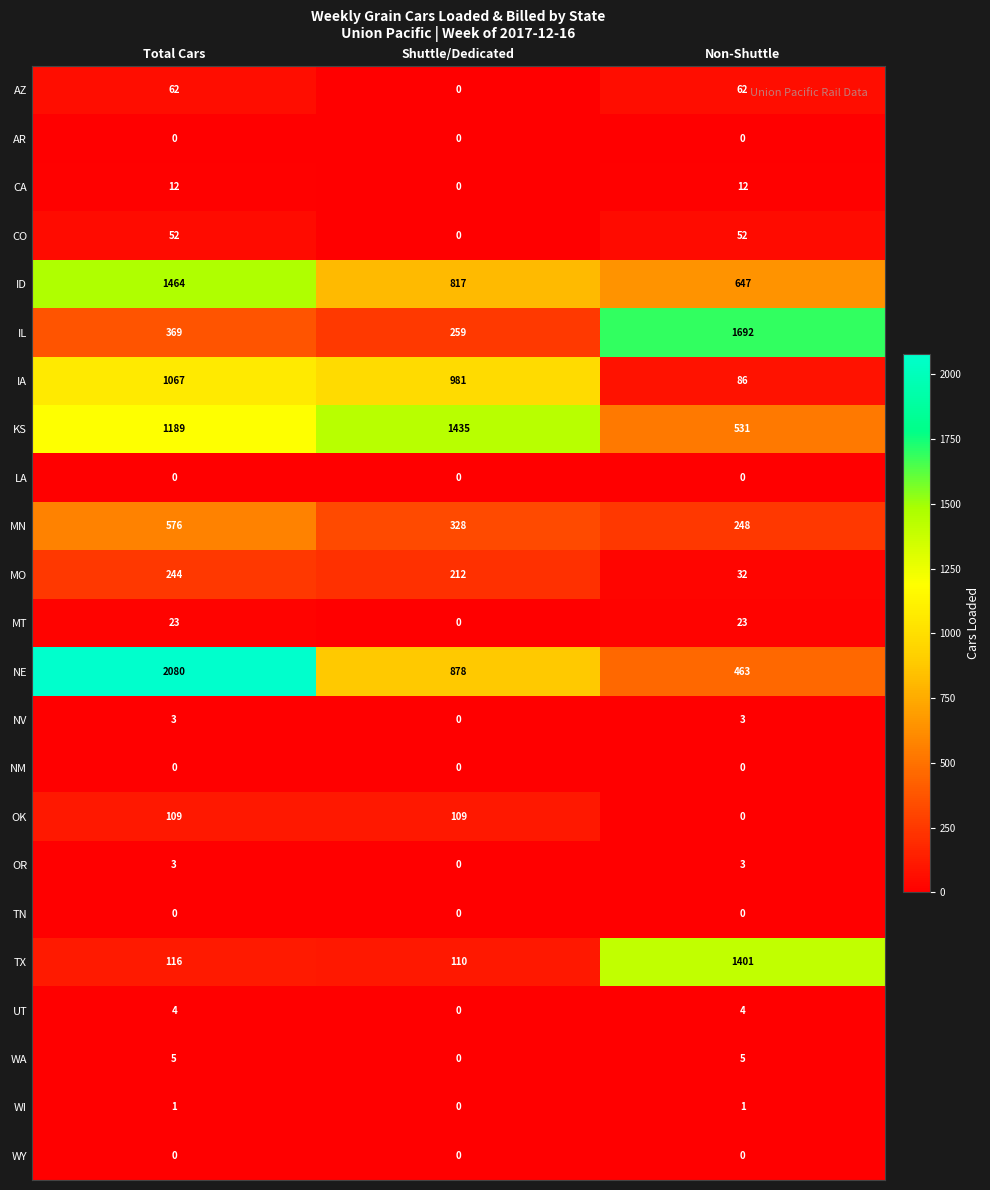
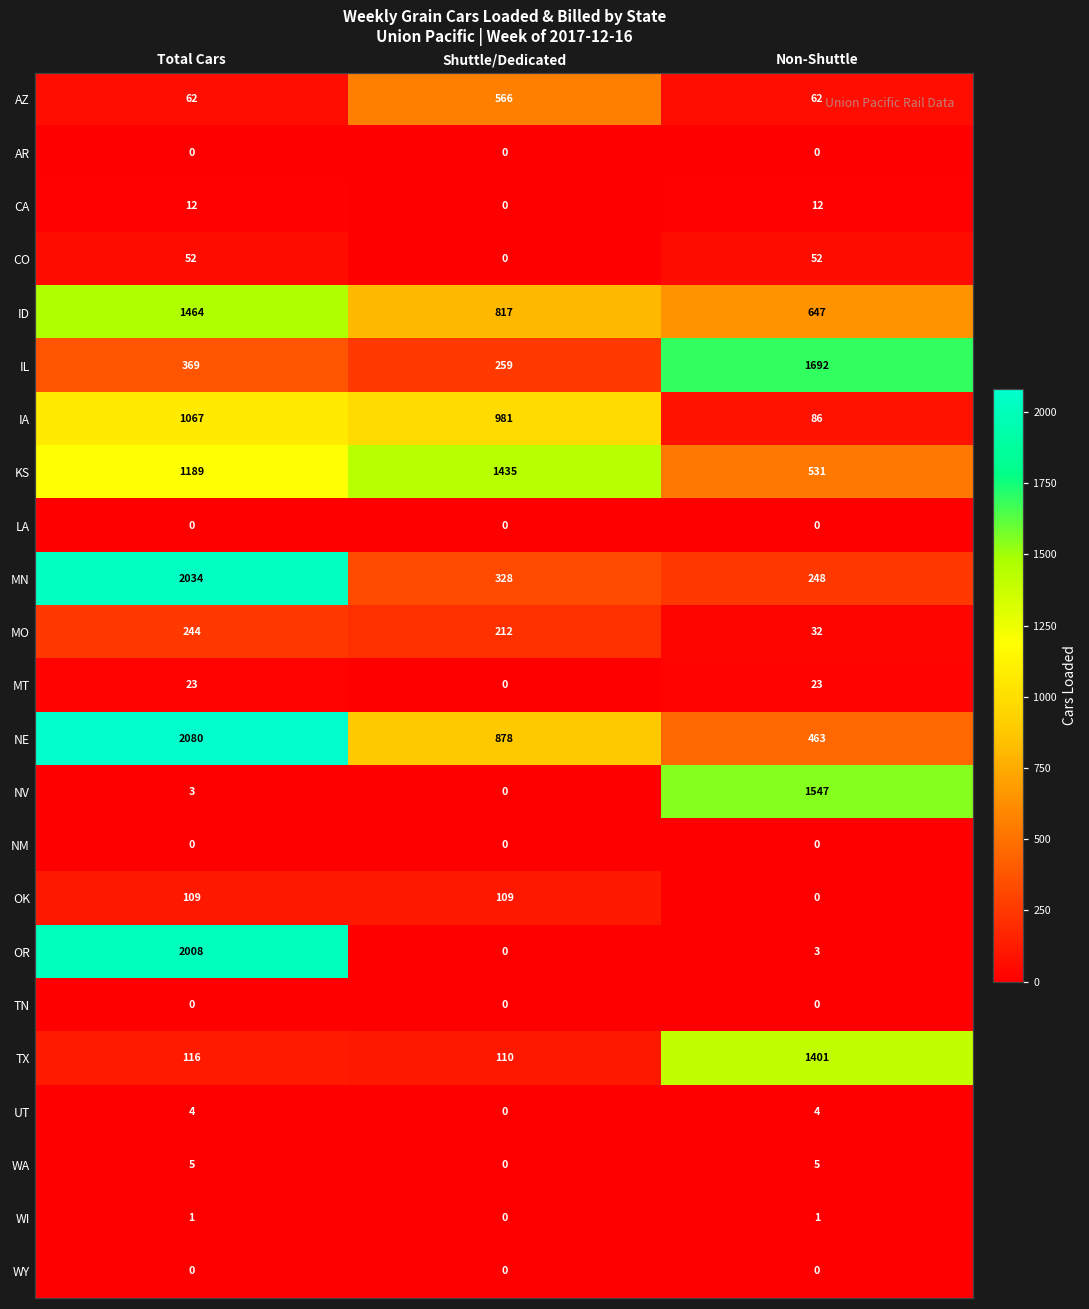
  {
    "AZ": {
      "Total Cars": 62,
-     "Shuttle/Dedicated": 0
+     "Shuttle/Dedicated": 566
    },
    "AR": {
      "Total Cars": 0,
      "Shuttle/Dedicated": 0,
      "Non-Shuttle": 0
    },
    "CA": {
      "Total Cars": 12,
      "Shuttle/Dedicated": 0,
      "Non-Shuttle": 12
    },
    "CO": {
      "Total Cars": 52,
      "Shuttle/Dedicated": 0,
      "Non-Shuttle": 52
    },
    "ID": {
      "Total Cars": 1464,
      "Shuttle/Dedicated": 817,
      "Non-Shuttle": 647
    },
    "IL": {
      "Total Cars": 369,
      "Shuttle/Dedicated": 259,
      "Non-Shuttle": 1692
    },
    "IA": {
      "Total Cars": 1067,
      "Shuttle/Dedicated": 981,
      "Non-Shuttle": 86
    },
    "KS": {
      "Total Cars": 1189,
      "Shuttle/Dedicated": 1435,
      "Non-Shuttle": 531
    },
    "LA": {
      "Total Cars": 0,
      "Shuttle/Dedicated": 0,
      "Non-Shuttle": 0
    },
    "MN": {
-     "Total Cars": 576,
+     "Total Cars": 2034,
      "Shuttle/Dedicated": 328,
      "Non-Shuttle": 248
    },
    "MO": {
      "Total Cars": 244,
      "Shuttle/Dedicated": 212,
      "Non-Shuttle": 32
    },
    "MT": {
      "Total Cars": 23,
      "Shuttle/Dedicated": 0,
      "Non-Shuttle": 23
    },
    "NE": {
      "Total Cars": 2080,
      "Shuttle/Dedicated": 878,
      "Non-Shuttle": 463
    },
    "NV": {
      "Total Cars": 3,
      "Shuttle/Dedicated": 0,
-     "Non-Shuttle": 3
+     "Non-Shuttle": 1547
    },
    "NM": {
      "Total Cars": 0,
      "Shuttle/Dedicated": 0,
      "Non-Shuttle": 0
    },
    "OK": {
      "Total Cars": 109,
      "Shuttle/Dedicated": 109,
      "Non-Shuttle": 0
    },
    "OR": {
-     "Total Cars": 3,
+     "Total Cars": 2008,
      "Shuttle/Dedicated": 0,
      "Non-Shuttle": 3
    },
    "TN": {
      "Total Cars": 0,
      "Shuttle/Dedicated": 0,
      "Non-Shuttle": 0
    },
    "TX": {
      "Total Cars": 116,
      "Shuttle/Dedicated": 110,
      "Non-Shuttle": 1401
    },
    "UT": {
      "Total Cars": 4,
      "Shuttle/Dedicated": 0,
      "Non-Shuttle": 4
    },
    "WA": {
      "Total Cars": 5,
      "Shuttle/Dedicated": 0,
      "Non-Shuttle": 5
    },
    "WI": {
      "Total Cars": 1,
      "Shuttle/Dedicated": 0,
      "Non-Shuttle": 1
    },
    "WY": {
      "Total Cars": 0,
      "Shuttle/Dedicated": 0,
      "Non-Shuttle": 0
    }
  }
